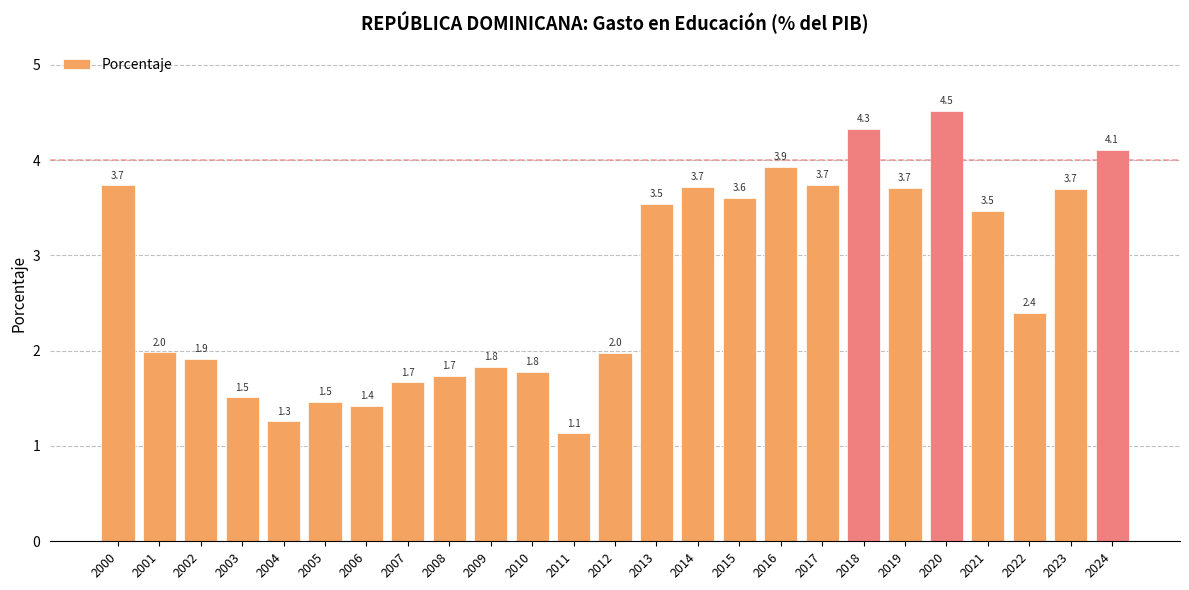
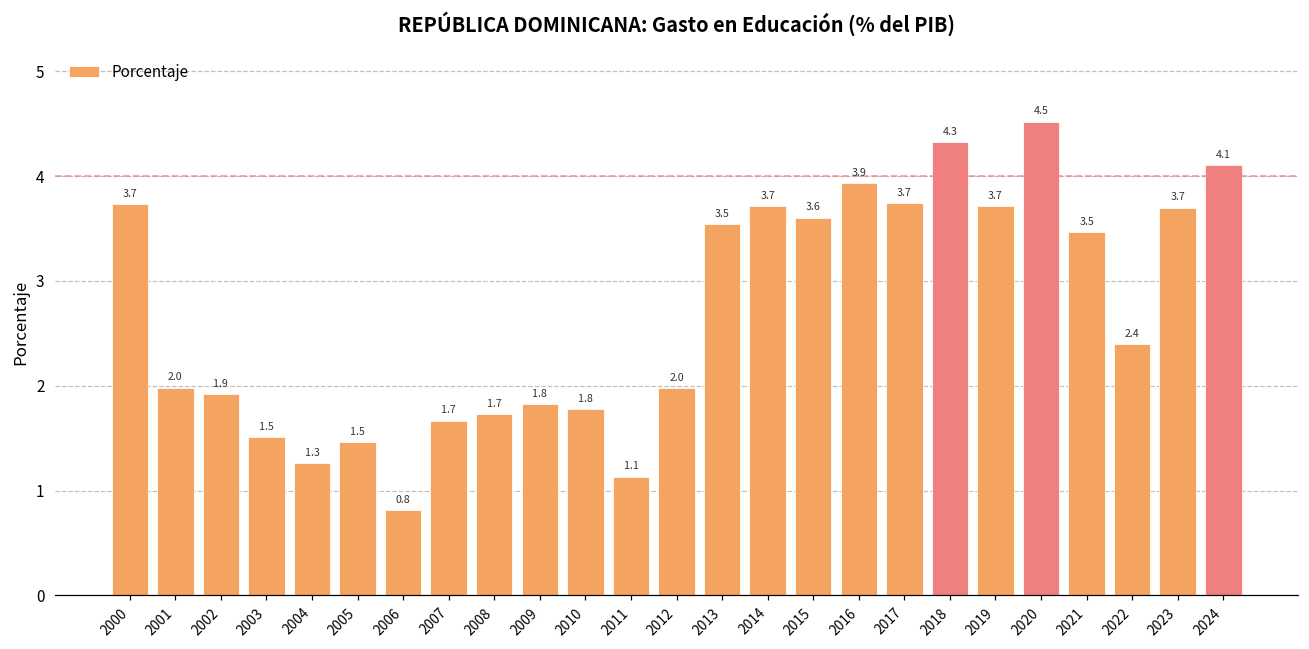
  {
    "2000": 3.7,
    "2001": 2.0,
    "2002": 1.9,
    "2003": 1.5,
    "2004": 1.3,
    "2005": 1.5,
-   "2006": 1.4,
+   "2006": 0.8,
    "2007": 1.7,
    "2008": 1.7,
    "2009": 1.8,
    "2010": 1.8,
    "2011": 1.1,
    "2012": 2.0,
    "2013": 3.5,
    "2014": 3.7,
    "2015": 3.6,
    "2016": 3.9,
    "2017": 3.7,
    "2018": 4.3,
    "2019": 3.7,
    "2020": 4.5,
    "2021": 3.5,
    "2022": 2.4,
    "2023": 3.7,
    "2024": 4.1
  }
